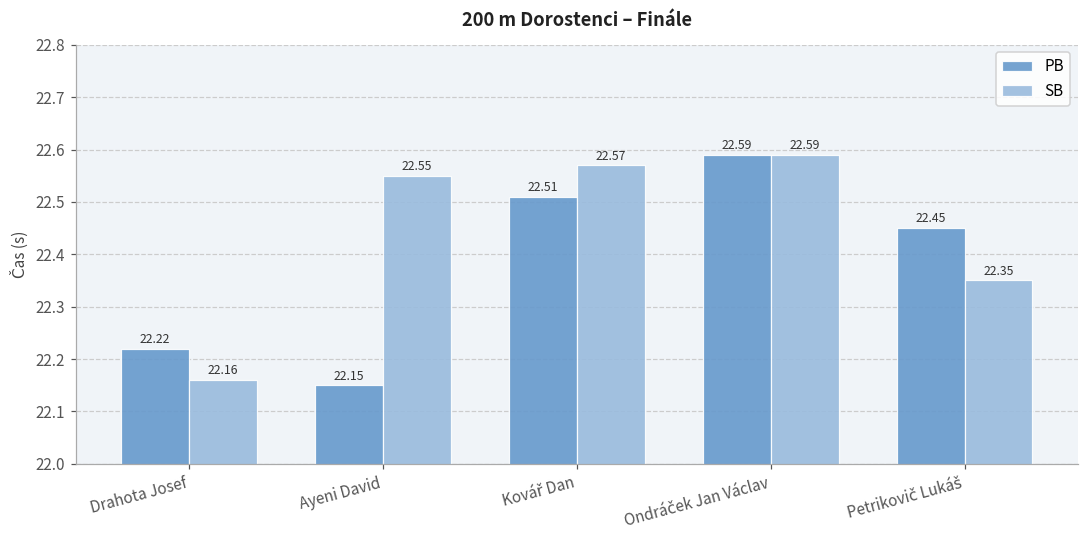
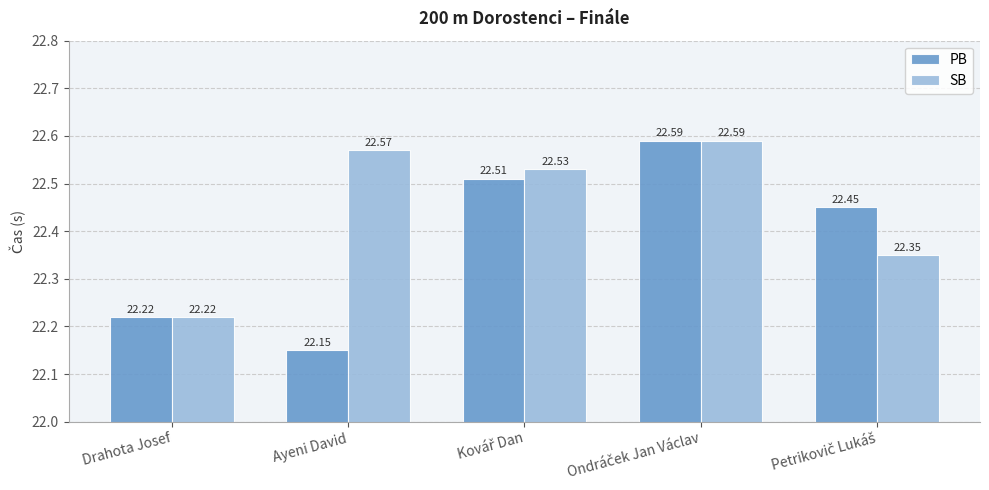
  {
    "PB": {
      "Drahota Josef": 22.22,
      "Ayeni David": 22.15,
      "Kovář Dan": 22.51,
      "Ondráček Jan Václav": 22.59,
      "Petrikovič Lukáš": 22.45
    },
    "SB": {
-     "Drahota Josef": 22.16,
-     "Ayeni David": 22.55,
-     "Kovář Dan": 22.57,
+     "Drahota Josef": 22.22,
+     "Ayeni David": 22.57,
+     "Kovář Dan": 22.53,
      "Ondráček Jan Václav": 22.59,
      "Petrikovič Lukáš": 22.35
    }
  }
